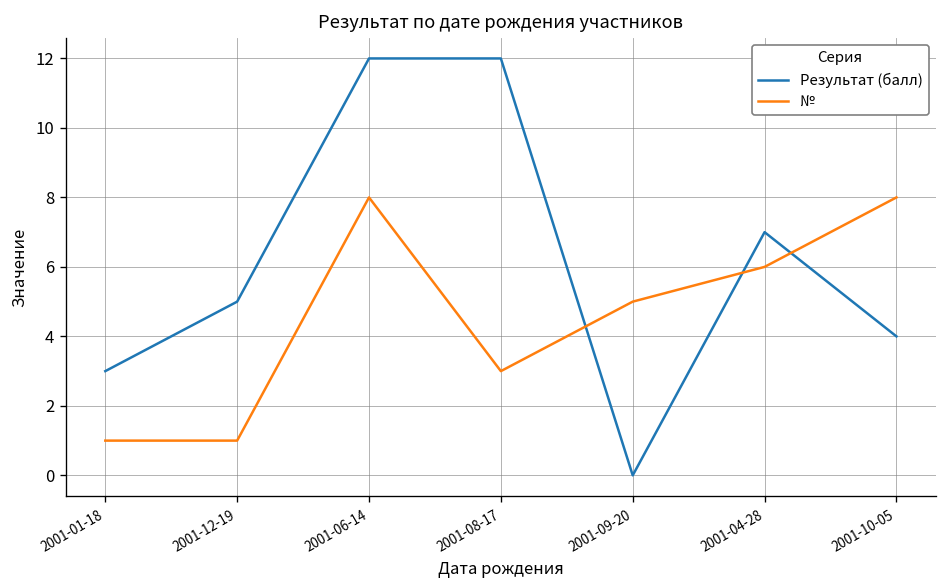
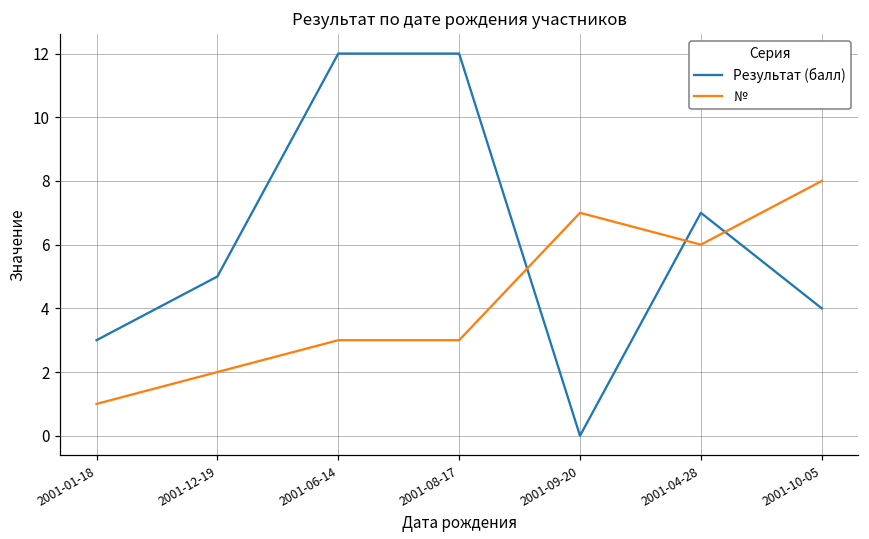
  {
    "Результат (балл)": {
      "2001-01-18": 3,
      "2001-12-19": 5,
      "2001-06-14": 12,
      "2001-08-17": 12,
      "2001-09-20": 0,
      "2001-04-28": 7,
      "2001-10-05": 4
    },
    "№": {
      "2001-01-18": 1,
-     "2001-12-19": 1,
-     "2001-06-14": 8,
+     "2001-12-19": 2,
+     "2001-06-14": 3,
      "2001-08-17": 3,
-     "2001-09-20": 5,
+     "2001-09-20": 7,
      "2001-04-28": 6,
      "2001-10-05": 8
    }
  }
